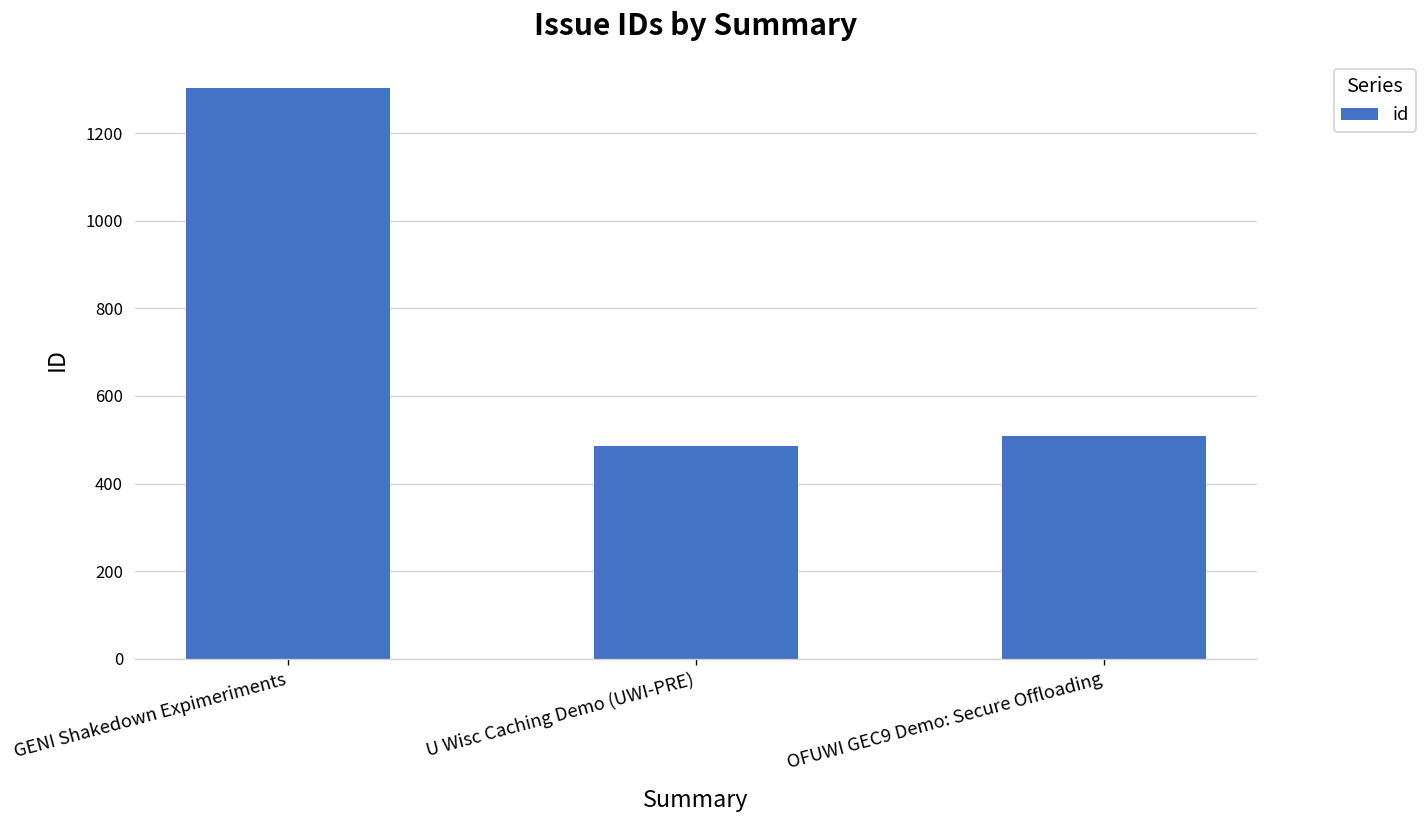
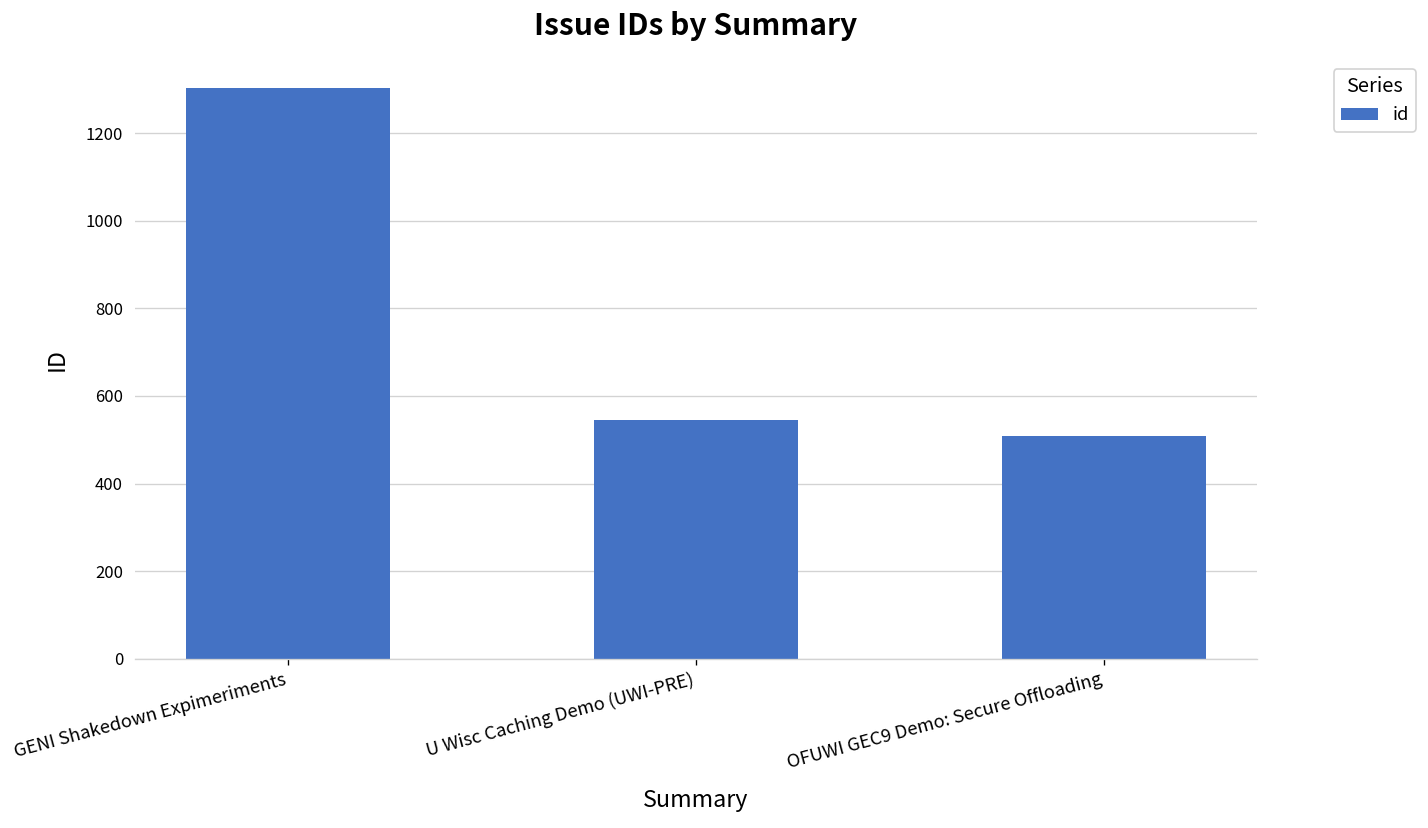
  {
    "GENI Shakedown Expimeriments": 1300,
-   "U Wisc Caching Demo (UWI-PRE)": 490,
+   "U Wisc Caching Demo (UWI-PRE)": 550,
    "OFUWI GEC9 Demo: Secure Offloading": 510
  }
